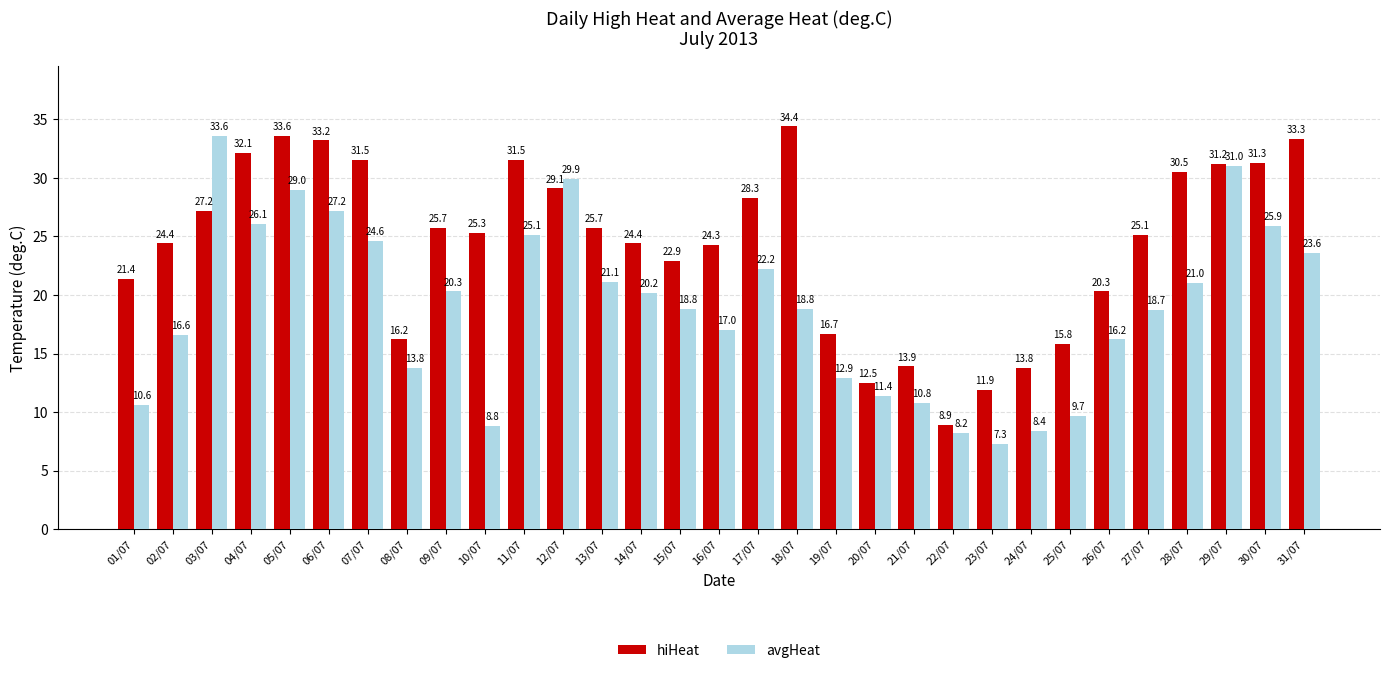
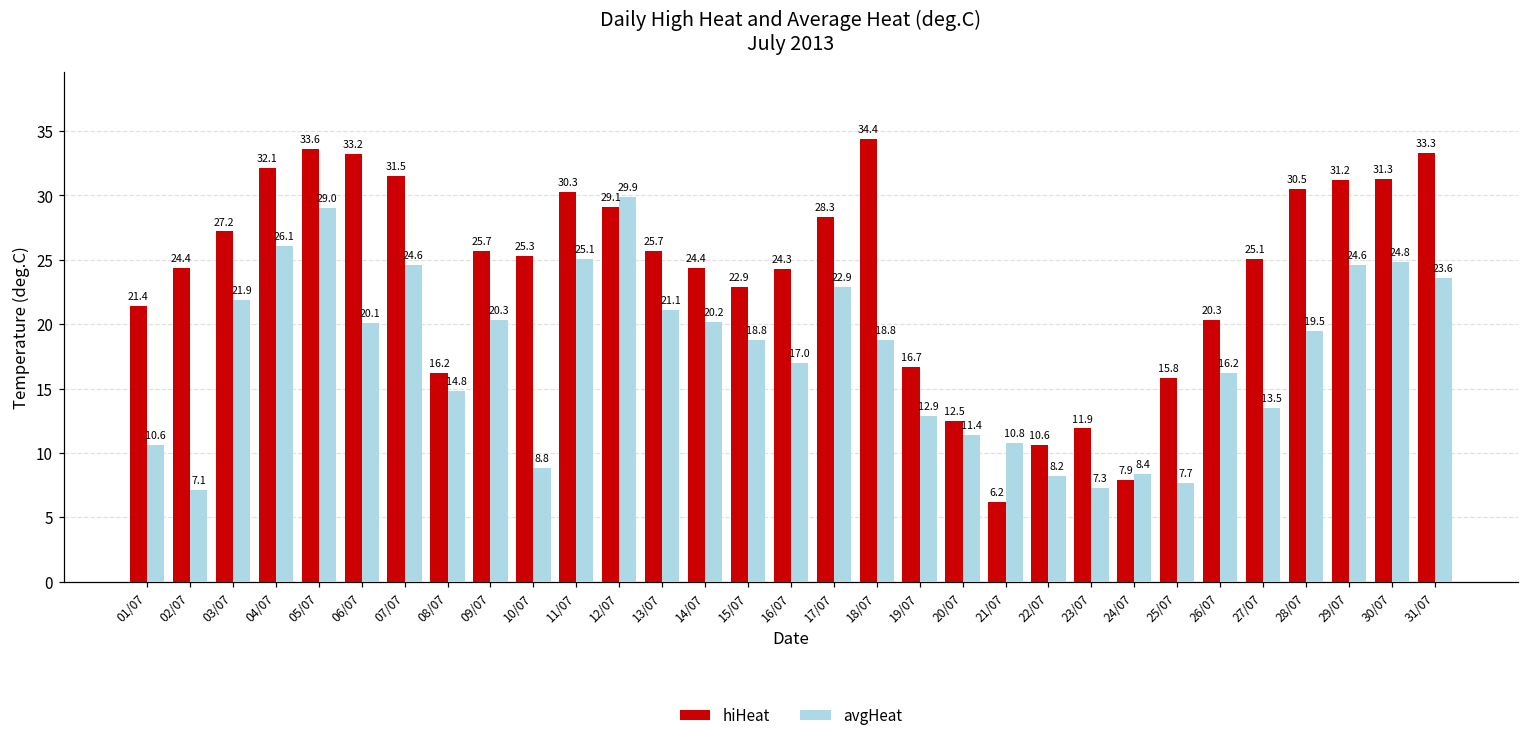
  {
    "hiHeat": {
      "01/07": 21.4,
      "02/07": 24.4,
      "03/07": 27.2,
      "04/07": 32.1,
      "05/07": 33.6,
      "06/07": 33.2,
      "07/07": 31.5,
      "08/07": 16.2,
      "09/07": 25.7,
      "10/07": 25.3,
-     "11/07": 31.5,
+     "11/07": 30.3,
      "12/07": 29.1,
      "13/07": 25.7,
      "14/07": 24.4,
      "15/07": 22.9,
      "16/07": 24.3,
      "17/07": 28.3,
      "18/07": 34.4,
      "19/07": 16.7,
      "20/07": 12.5,
-     "21/07": 13.9,
-     "22/07": 8.9,
+     "21/07": 6.2,
+     "22/07": 10.6,
      "23/07": 11.9,
-     "24/07": 13.8,
+     "24/07": 7.9,
      "25/07": 15.8,
      "26/07": 20.3,
      "27/07": 25.1,
      "28/07": 30.5,
      "29/07": 31.2,
      "30/07": 31.3,
      "31/07": 33.3
    },
    "avgHeat": {
      "01/07": 10.6,
-     "02/07": 16.6,
-     "03/07": 33.6,
+     "02/07": 7.1,
+     "03/07": 21.9,
      "04/07": 26.1,
      "05/07": 29.0,
-     "06/07": 27.2,
+     "06/07": 20.1,
      "07/07": 24.6,
-     "08/07": 13.8,
+     "08/07": 14.8,
      "09/07": 20.3,
      "10/07": 8.8,
      "11/07": 25.1,
      "12/07": 29.9,
      "13/07": 21.1,
      "14/07": 20.2,
      "15/07": 18.8,
      "16/07": 17.0,
-     "17/07": 22.2,
+     "17/07": 22.9,
      "18/07": 18.8,
      "19/07": 12.9,
      "20/07": 11.4,
      "21/07": 10.8,
      "22/07": 8.2,
      "23/07": 7.3,
      "24/07": 8.4,
-     "25/07": 9.7,
+     "25/07": 7.7,
      "26/07": 16.2,
-     "27/07": 18.7,
-     "28/07": 21.0,
-     "29/07": 31.0,
-     "30/07": 25.9,
+     "27/07": 13.5,
+     "28/07": 19.5,
+     "29/07": 24.6,
+     "30/07": 24.8,
      "31/07": 23.6
    }
  }
